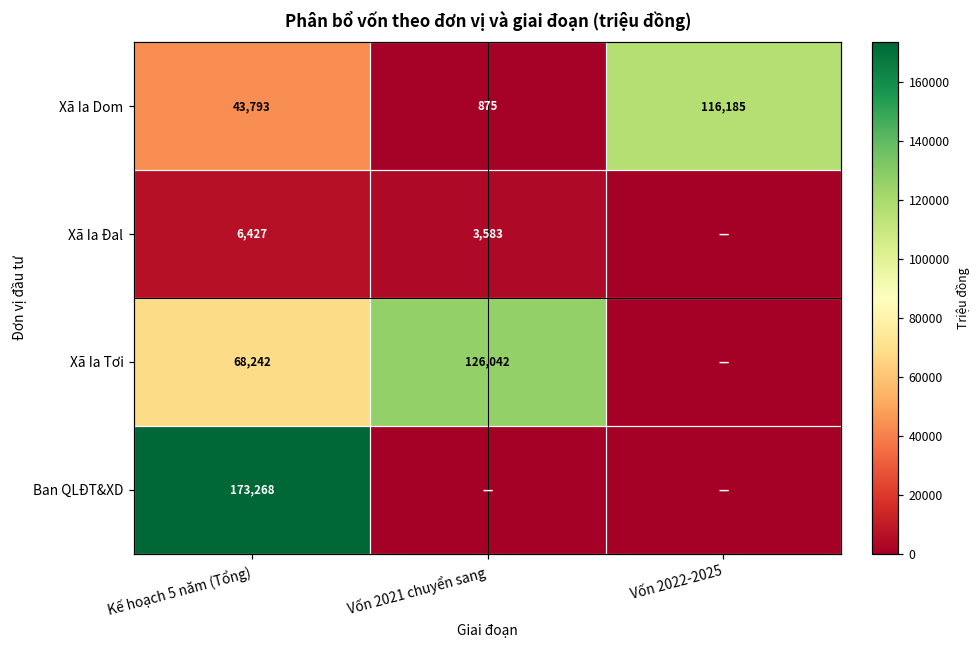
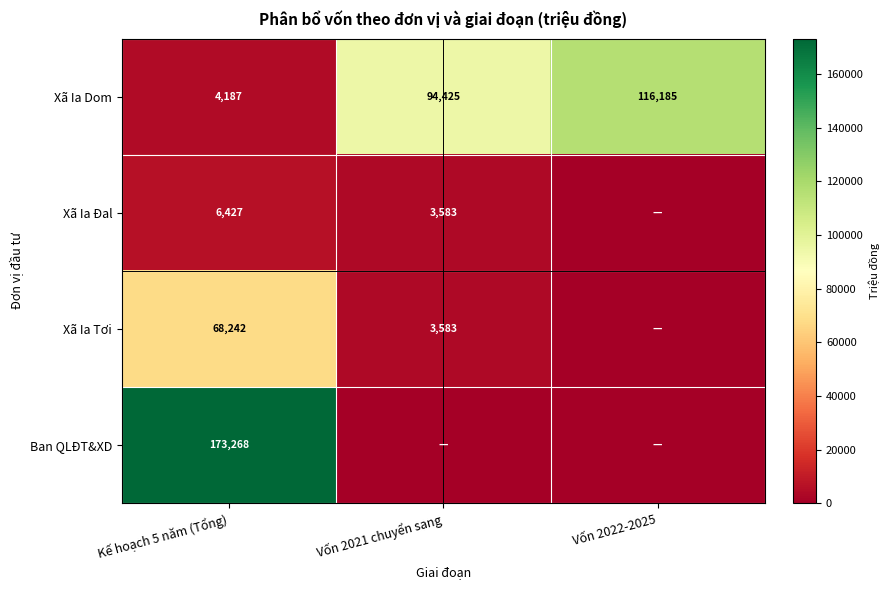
  {
    "Xã Ia Dom": {
-     "Kế hoạch 5 năm (Tổng)": "43,793",
-     "Vốn 2021 chuyển sang": "875",
+     "Kế hoạch 5 năm (Tổng)": "4,187",
+     "Vốn 2021 chuyển sang": "94,425",
      "Vốn 2022-2025": "116,185"
    },
    "Xã Ia Đal": {
      "Kế hoạch 5 năm (Tổng)": "6,427",
      "Vốn 2021 chuyển sang": "3,583"
    },
    "Xã Ia Tơi": {
      "Kế hoạch 5 năm (Tổng)": "68,242",
-     "Vốn 2021 chuyển sang": "126,042"
+     "Vốn 2021 chuyển sang": "3,583"
    },
    "Ban QLĐT&XD": {
      "Kế hoạch 5 năm (Tổng)": "173,268"
    }
  }
